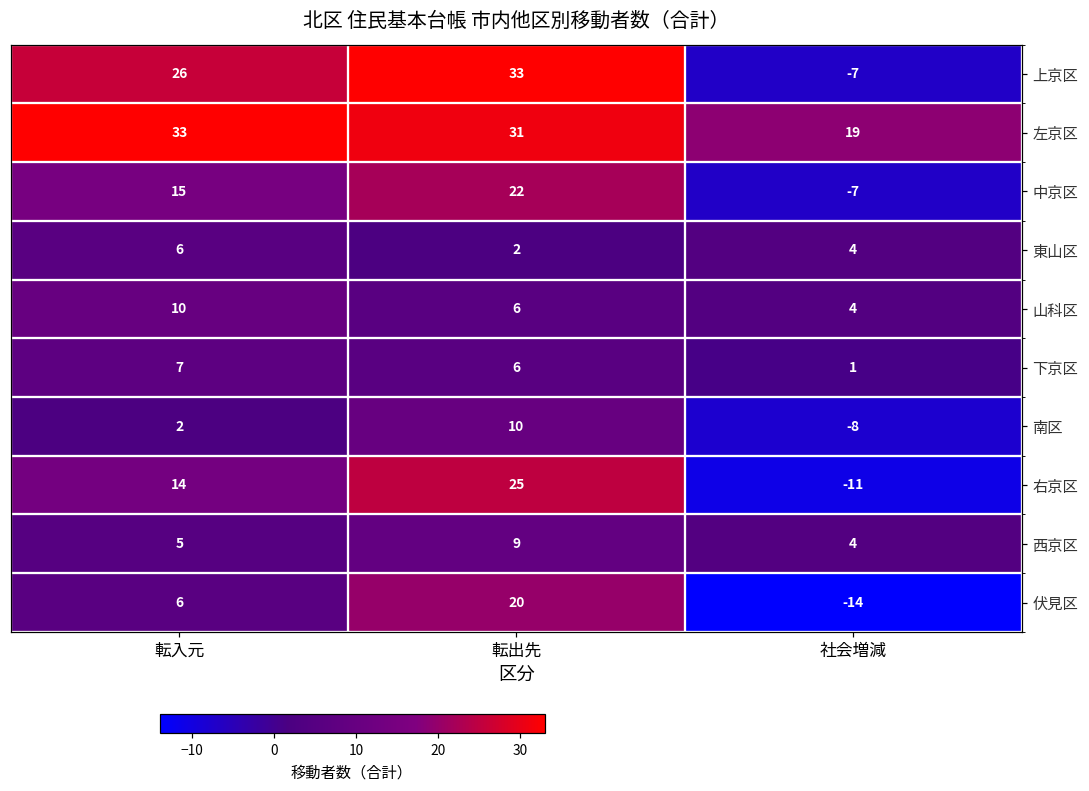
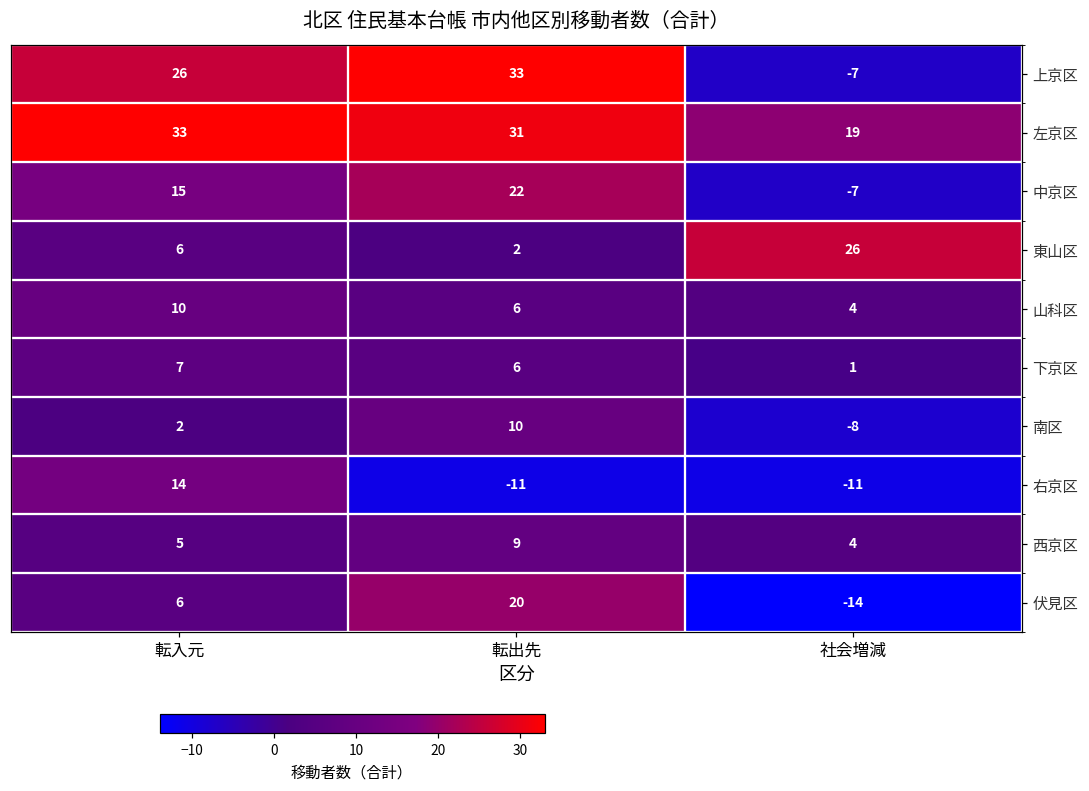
  {
    "上京区": {
      "転入元": 26,
      "転出先": 33,
      "社会増減": -7
    },
    "左京区": {
      "転入元": 33,
      "転出先": 31,
      "社会増減": 19
    },
    "中京区": {
      "転入元": 15,
      "転出先": 22,
      "社会増減": -7
    },
    "東山区": {
      "転入元": 6,
      "転出先": 2,
-     "社会増減": 4
+     "社会増減": 26
    },
    "山科区": {
      "転入元": 10,
      "転出先": 6,
      "社会増減": 4
    },
    "下京区": {
      "転入元": 7,
      "転出先": 6,
      "社会増減": 1
    },
    "南区": {
      "転入元": 2,
      "転出先": 10,
      "社会増減": -8
    },
    "右京区": {
      "転入元": 14,
-     "転出先": 25,
+     "転出先": -11,
      "社会増減": -11
    },
    "西京区": {
      "転入元": 5,
      "転出先": 9,
      "社会増減": 4
    },
    "伏見区": {
      "転入元": 6,
      "転出先": 20,
      "社会増減": -14
    }
  }
